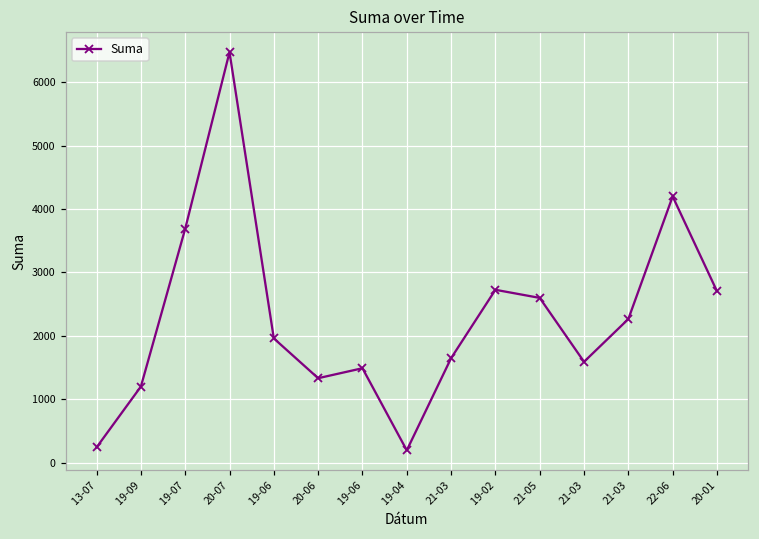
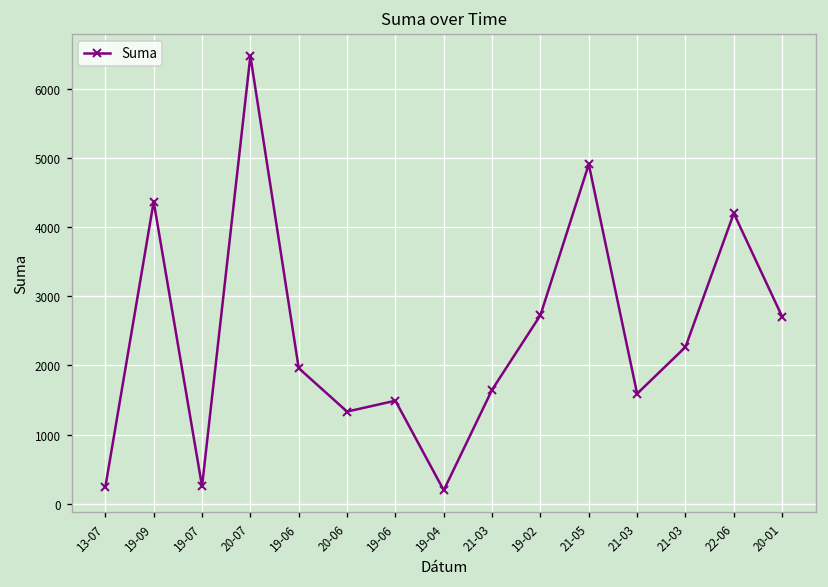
  {
    "13-07": 200,
-   "19-09": 1200,
-   "19-07": 3700,
+   "19-09": 4400,
+   "19-07": 300,
    "20-07": 6500,
    "20-06": 1300,
    "19-04": 200,
    "19-02": 2700,
-   "21-05": 2600,
+   "21-05": 4900,
    "22-06": 4200,
    "20-01": 2700
  }
